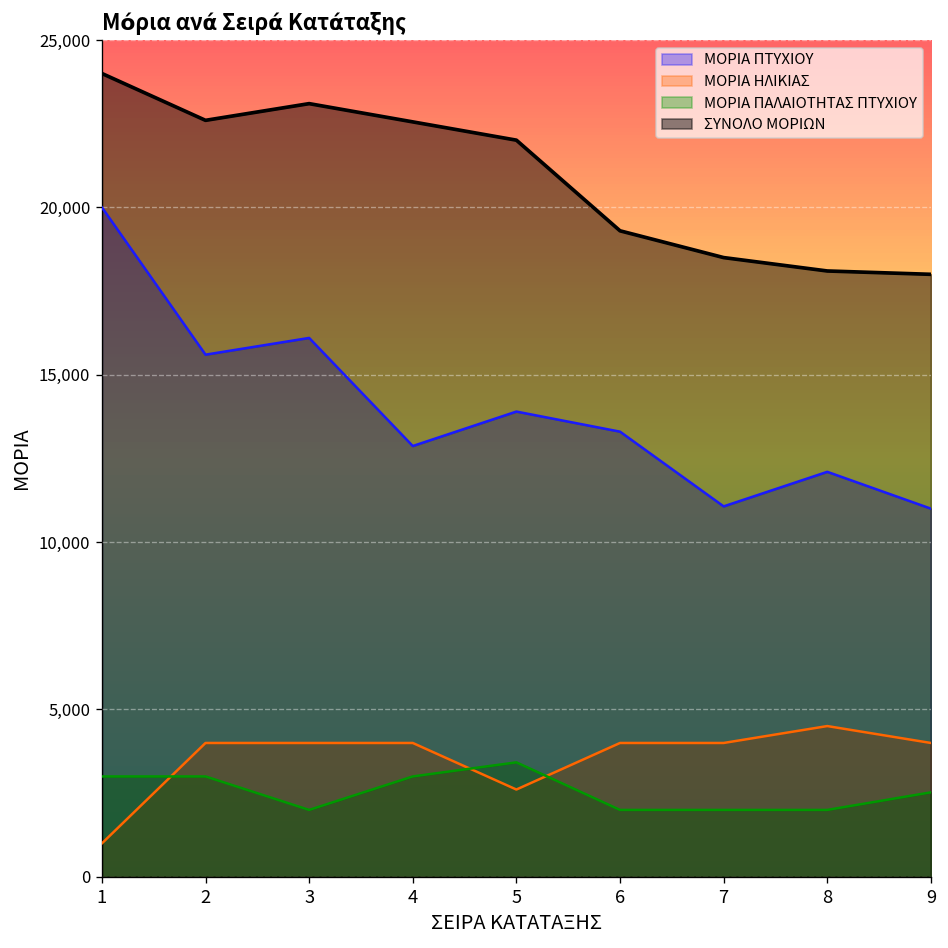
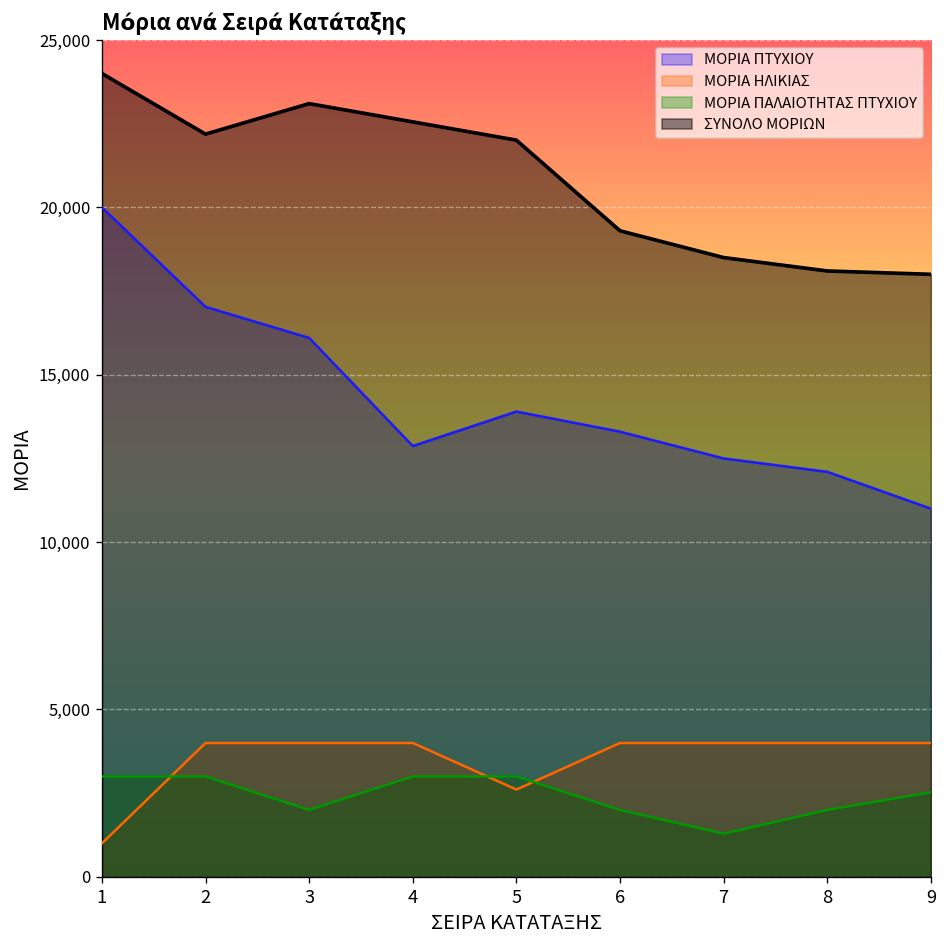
  {
    "ΜΟΡΙΑ ΠΤΥΧΙΟΥ": {
      "1": "20,000",
-     "2": "15,600",
+     "2": "17,000",
      "3": "16,100",
      "4": "12,900",
      "5": "13,900",
      "6": "13,300",
-     "7": "11,100",
+     "7": "12,500",
      "8": "12,100",
      "9": "11,000"
    },
    "ΜΟΡΙΑ ΗΛΙΚΙΑΣ": {
      "1": "1,000",
      "2": "4,000",
      "3": "4,000",
      "4": "4,000",
      "5": "2,600",
      "6": "4,000",
      "7": "4,000",
-     "8": "4,500",
+     "8": "4,000",
      "9": "4,000"
    },
    "ΜΟΡΙΑ ΠΑΛΑΙΟΤΗΤΑΣ ΠΤΥΧΙΟΥ": {
      "1": "3,000",
      "2": "3,000",
      "3": "2,000",
      "4": "3,000",
-     "5": "3,400",
+     "5": "3,000",
      "6": "2,000",
-     "7": "2,000",
+     "7": "1,300",
      "8": "2,000",
      "9": "2,500"
    },
    "ΣΥΝΟΛΟ ΜΟΡΙΩΝ": {
      "1": "24,000",
-     "2": "22,600",
+     "2": "22,200",
      "3": "23,100",
      "4": "22,600",
      "5": "22,000",
      "6": "19,300",
      "7": "18,500",
      "8": "18,100",
      "9": "18,000"
    }
  }
